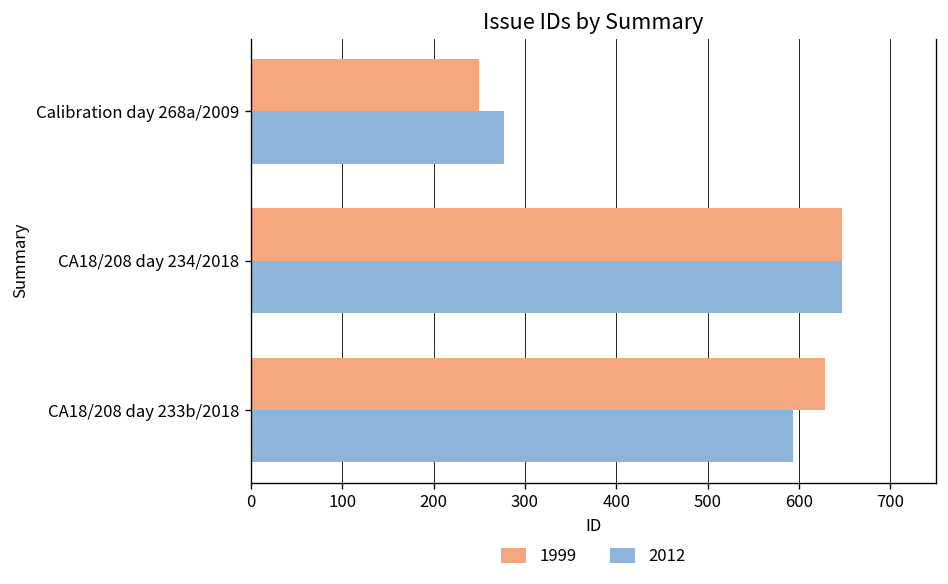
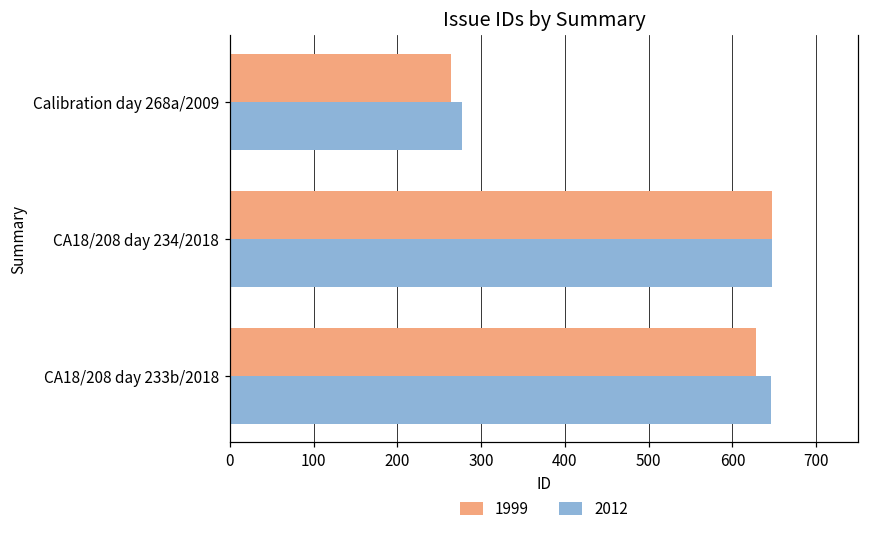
  {
    "1999": {
-     "Calibration day 268a/2009": 250,
+     "Calibration day 268a/2009": 260,
      "CA18/208 day 234/2018": 650,
      "CA18/208 day 233b/2018": 630
    },
    "2012": {
      "Calibration day 268a/2009": 280,
      "CA18/208 day 234/2018": 650,
-     "CA18/208 day 233b/2018": 590
+     "CA18/208 day 233b/2018": 650
    }
  }
